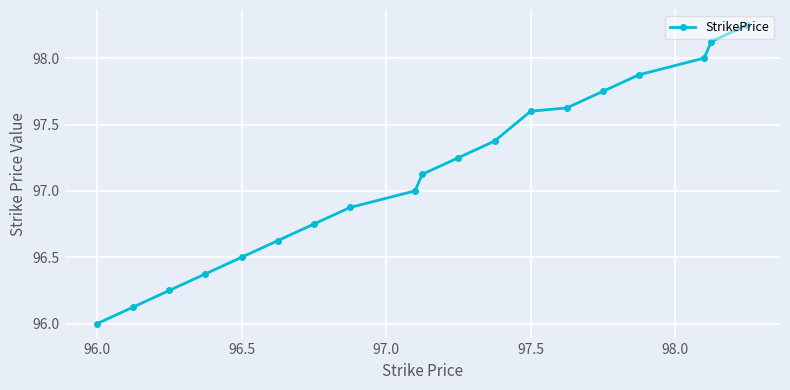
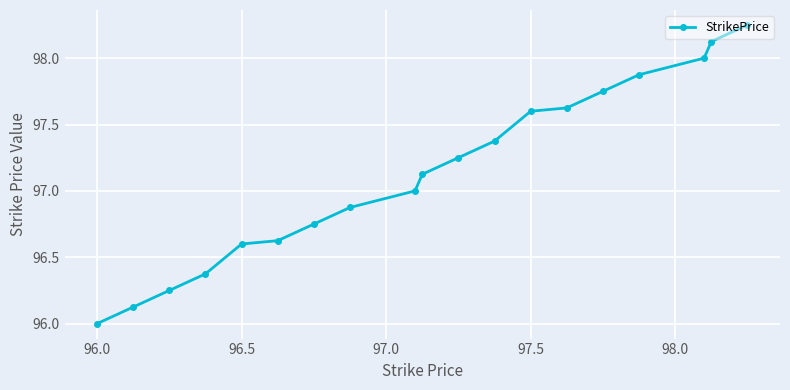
  {
    "96.0": 96.0,
-   "96.5": 96.5,
+   "96.5": 96.6,
    "97.5": 97.6
  }
